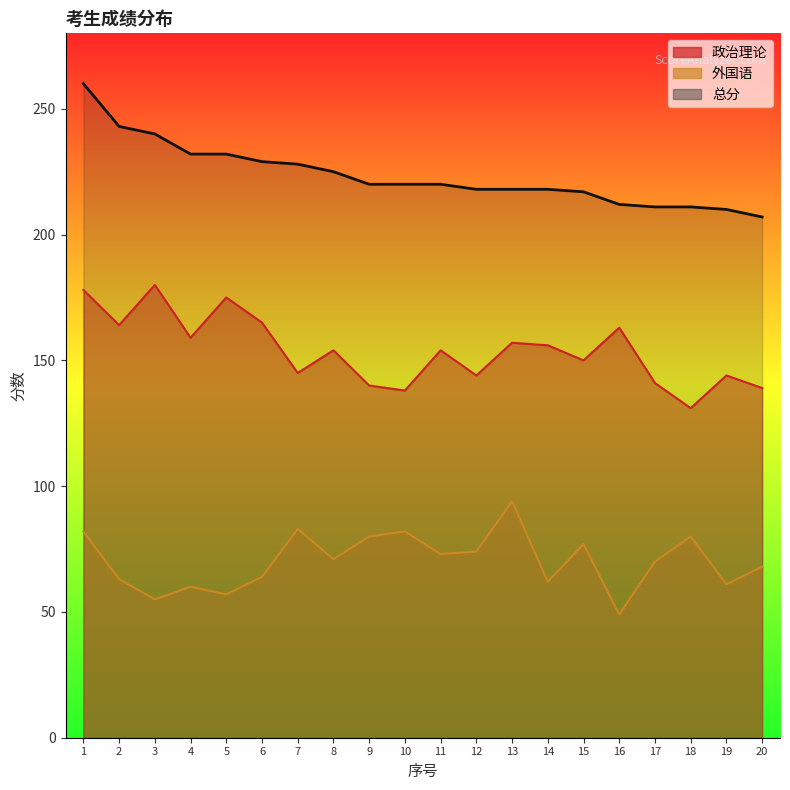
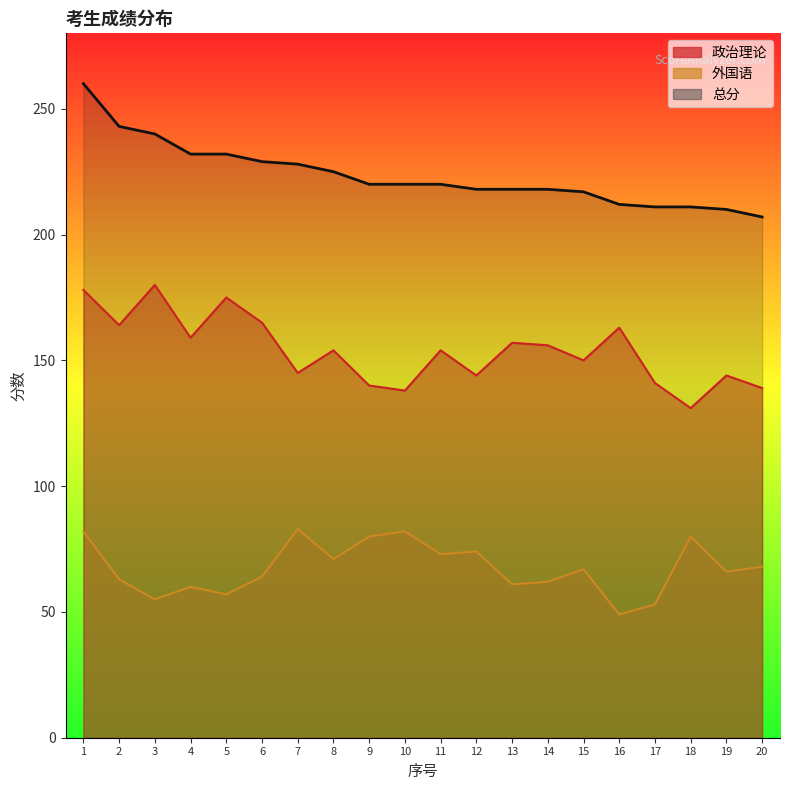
  {
    "政治理论": {
      "1": 178,
      "2": 164,
      "3": 180,
      "4": 159,
      "5": 175,
      "6": 165,
      "7": 145,
      "8": 154,
      "9": 140,
      "10": 138,
      "11": 154,
      "12": 144,
      "13": 157,
      "14": 156,
      "15": 150,
      "16": 163,
      "17": 141,
      "18": 131,
      "19": 144,
      "20": 139
    },
    "外国语": {
      "1": 82,
      "2": 63,
      "3": 55,
      "4": 60,
      "5": 57,
      "6": 64,
      "7": 83,
      "8": 71,
      "9": 80,
      "10": 82,
      "11": 73,
      "12": 74,
-     "13": 94,
+     "13": 61,
      "14": 62,
-     "15": 77,
+     "15": 67,
      "16": 49,
-     "17": 70,
+     "17": 53,
      "18": 80,
-     "19": 61,
+     "19": 66,
      "20": 68
    }
  }
